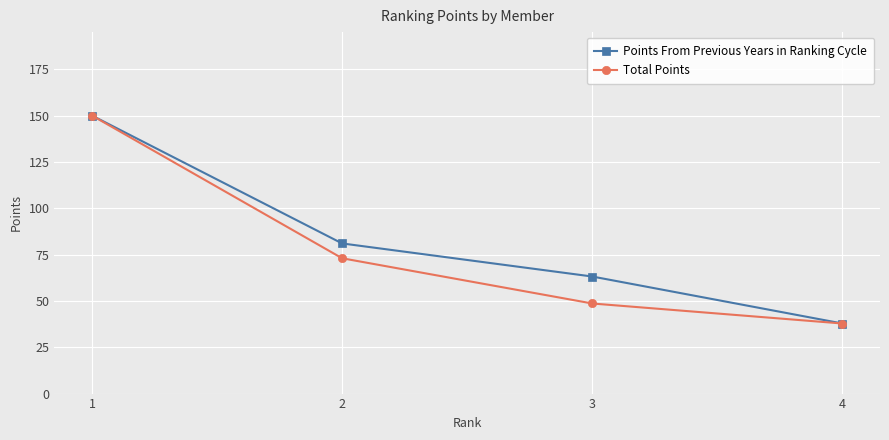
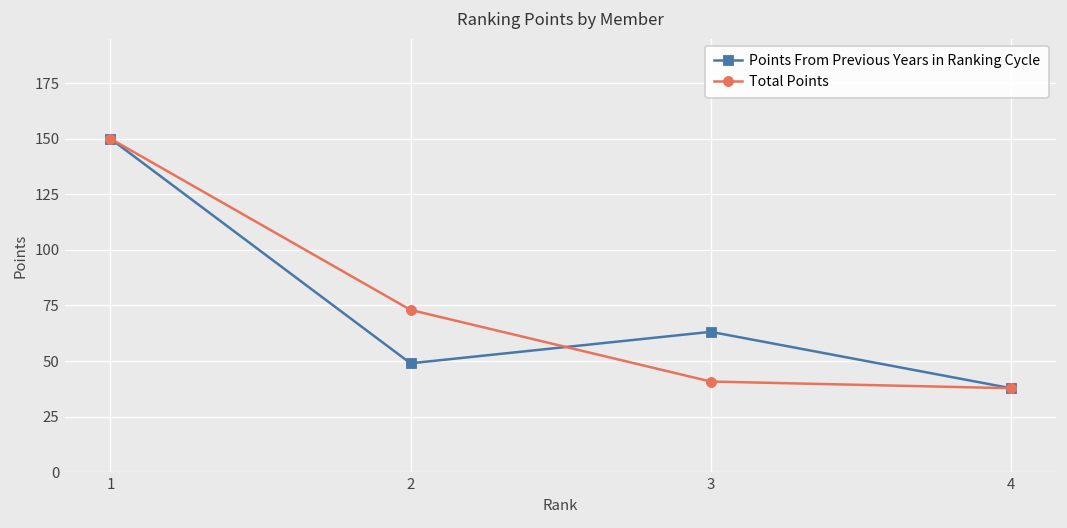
  {
    "Points From Previous Years in Ranking Cycle": {
-     "2": 81,
+     "2": 49,
      "3": 63
    },
    "Total Points": {
      "2": 73,
-     "3": 49
+     "3": 41
    }
  }
